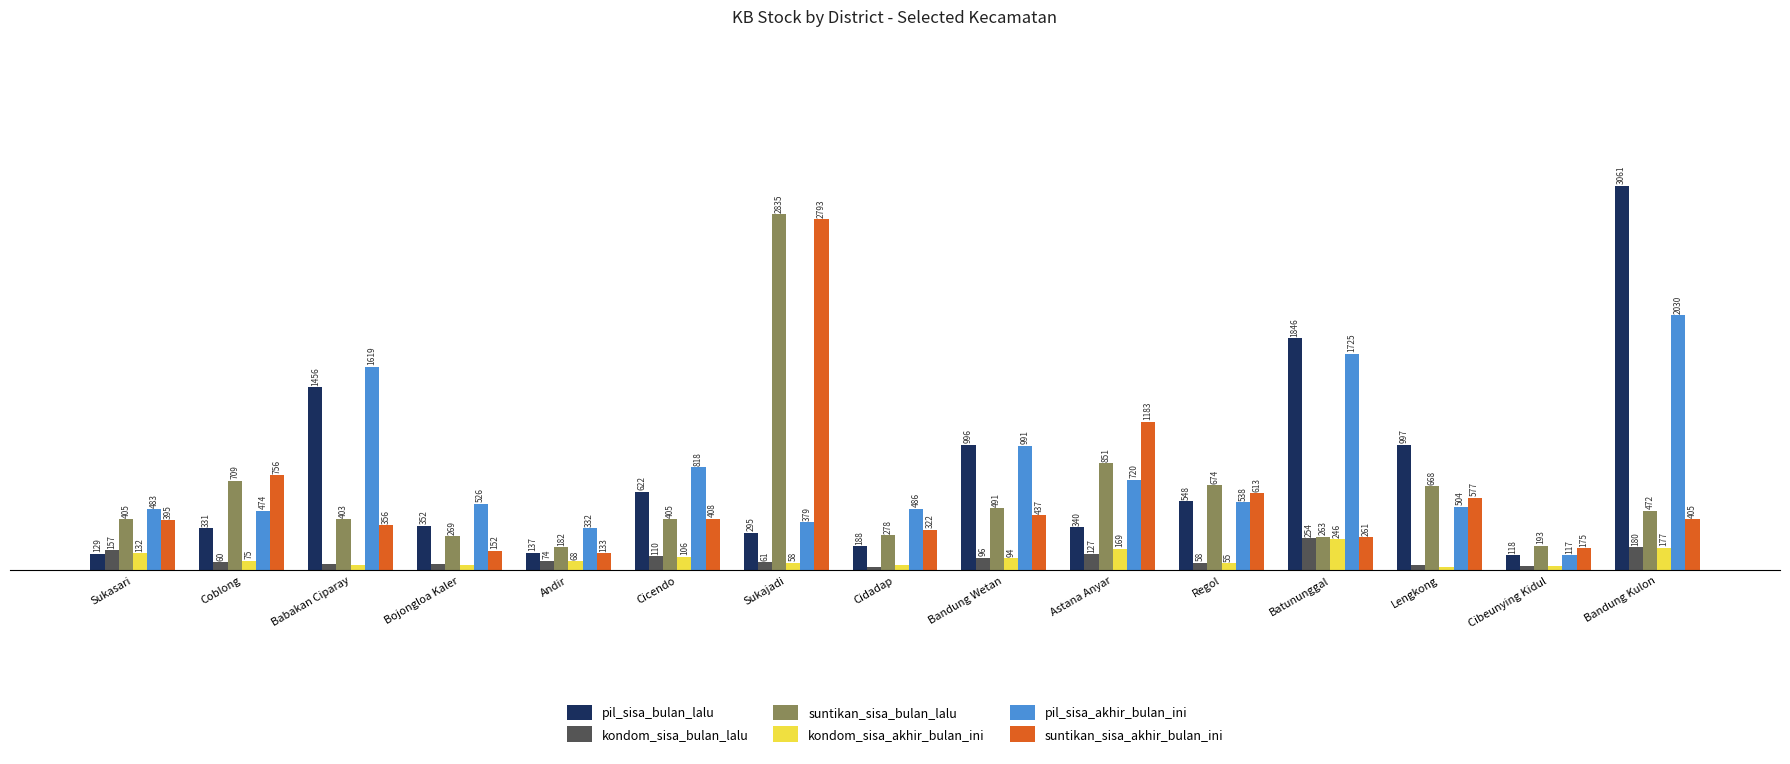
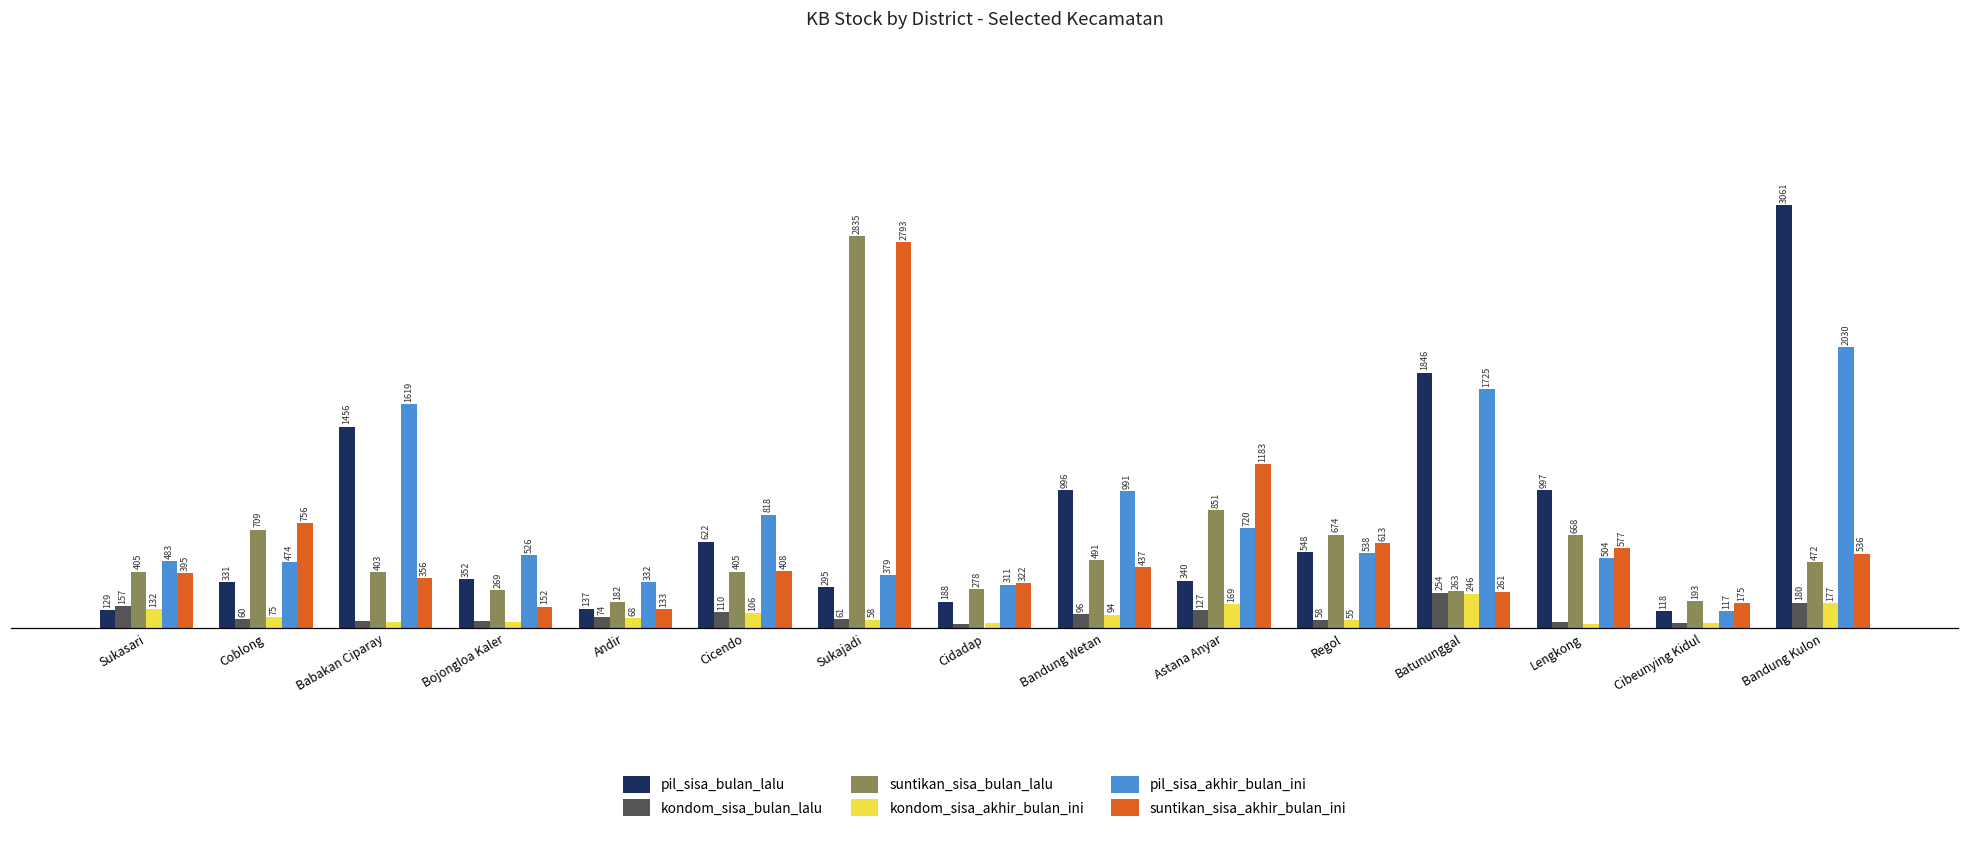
  {
    "pil_sisa_bulan_lalu": {
      "Sukasari": 129,
      "Coblong": 331,
      "Babakan Ciparay": 1456,
      "Bojongloa Kaler": 352,
      "Andir": 137,
      "Cicendo": 622,
      "Sukajadi": 295,
      "Cidadap": 188,
      "Bandung Wetan": 996,
      "Astana Anyar": 340,
      "Regol": 548,
      "Batununggal": 1846,
      "Lengkong": 997,
      "Cibeunying Kidul": 118,
      "Bandung Kulon": 3061
    },
    "kondom_sisa_bulan_lalu": {
      "Sukasari": 157,
      "Coblong": 60,
      "Andir": 74,
      "Cicendo": 110,
      "Sukajadi": 61,
      "Bandung Wetan": 96,
      "Astana Anyar": 127,
      "Regol": 58,
      "Batununggal": 254,
      "Bandung Kulon": 180
    },
    "suntikan_sisa_bulan_lalu": {
      "Sukasari": 405,
      "Coblong": 709,
      "Babakan Ciparay": 403,
      "Bojongloa Kaler": 269,
      "Andir": 182,
      "Cicendo": 405,
      "Sukajadi": 2835,
      "Cidadap": 278,
      "Bandung Wetan": 491,
      "Astana Anyar": 851,
      "Regol": 674,
      "Batununggal": 263,
      "Lengkong": 668,
      "Cibeunying Kidul": 193,
      "Bandung Kulon": 472
    },
    "kondom_sisa_akhir_bulan_ini": {
      "Sukasari": 132,
      "Coblong": 75,
      "Andir": 68,
      "Cicendo": 106,
      "Sukajadi": 58,
      "Bandung Wetan": 94,
      "Astana Anyar": 169,
      "Regol": 55,
      "Batununggal": 246,
      "Bandung Kulon": 177
    },
    "pil_sisa_akhir_bulan_ini": {
      "Sukasari": 483,
      "Coblong": 474,
      "Babakan Ciparay": 1619,
      "Bojongloa Kaler": 526,
      "Andir": 332,
      "Cicendo": 818,
      "Sukajadi": 379,
-     "Cidadap": 486,
+     "Cidadap": 311,
      "Bandung Wetan": 991,
      "Astana Anyar": 720,
      "Regol": 538,
      "Batununggal": 1725,
      "Lengkong": 504,
      "Cibeunying Kidul": 117,
      "Bandung Kulon": 2030
    },
    "suntikan_sisa_akhir_bulan_ini": {
      "Sukasari": 395,
      "Coblong": 756,
      "Babakan Ciparay": 356,
      "Bojongloa Kaler": 152,
      "Andir": 133,
      "Cicendo": 408,
      "Sukajadi": 2793,
      "Cidadap": 322,
      "Bandung Wetan": 437,
      "Astana Anyar": 1183,
      "Regol": 613,
      "Batununggal": 261,
      "Lengkong": 577,
      "Cibeunying Kidul": 175,
-     "Bandung Kulon": 405
+     "Bandung Kulon": 536
    }
  }
